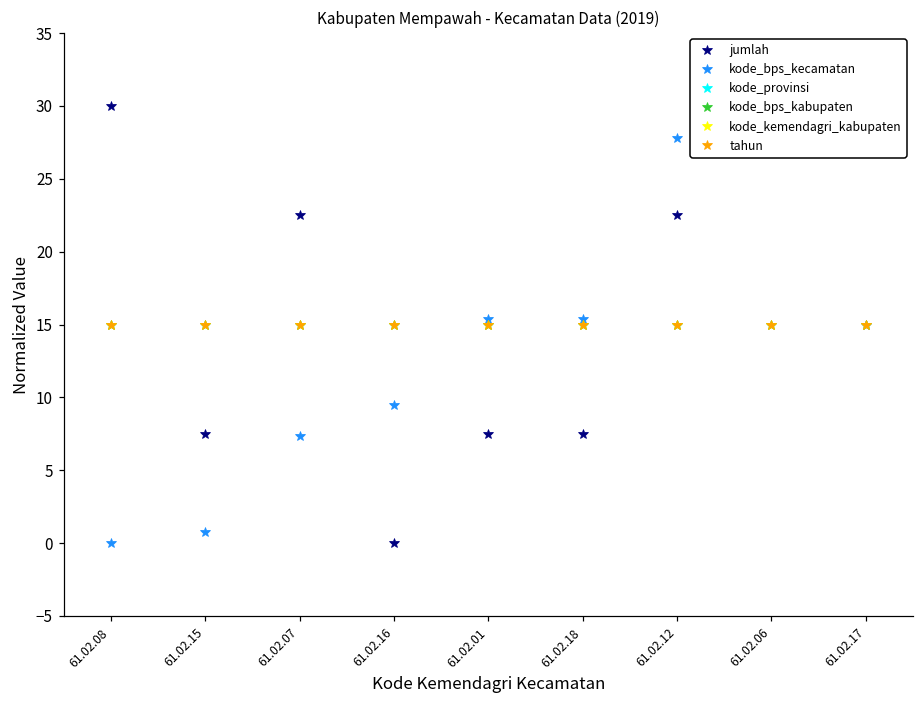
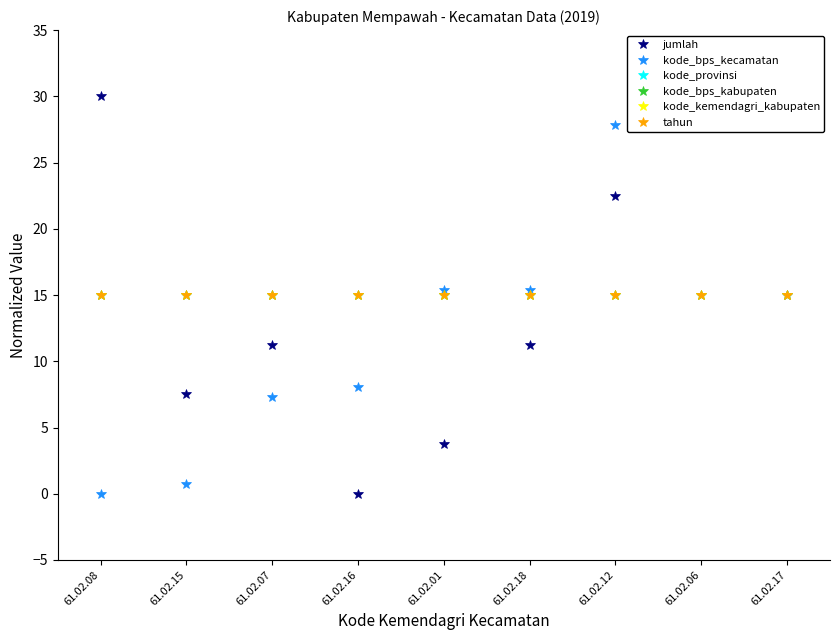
  {
    "jumlah": {
      "61.02.08": 30.0,
      "61.02.15": 7.5,
-     "61.02.07": 22.5,
+     "61.02.07": 11.3,
      "61.02.16": 0.0,
-     "61.02.01": 7.5,
-     "61.02.18": 7.5,
+     "61.02.01": 3.8,
+     "61.02.18": 11.3,
      "61.02.12": 22.5
    },
    "kode_bps_kecamatan": {
      "61.02.08": 0.0,
      "61.02.15": 0.7,
      "61.02.07": 7.3,
-     "61.02.16": 9.5,
+     "61.02.16": 8.0,
      "61.02.01": 15.4,
      "61.02.18": 15.4,
      "61.02.12": 27.8
    },
    "tahun": {
      "61.02.08": 15.0,
      "61.02.15": 15.0,
      "61.02.07": 15.0,
      "61.02.16": 15.0,
      "61.02.01": 15.0,
      "61.02.18": 15.0,
      "61.02.12": 15.0,
      "61.02.06": 15.0
    }
  }
